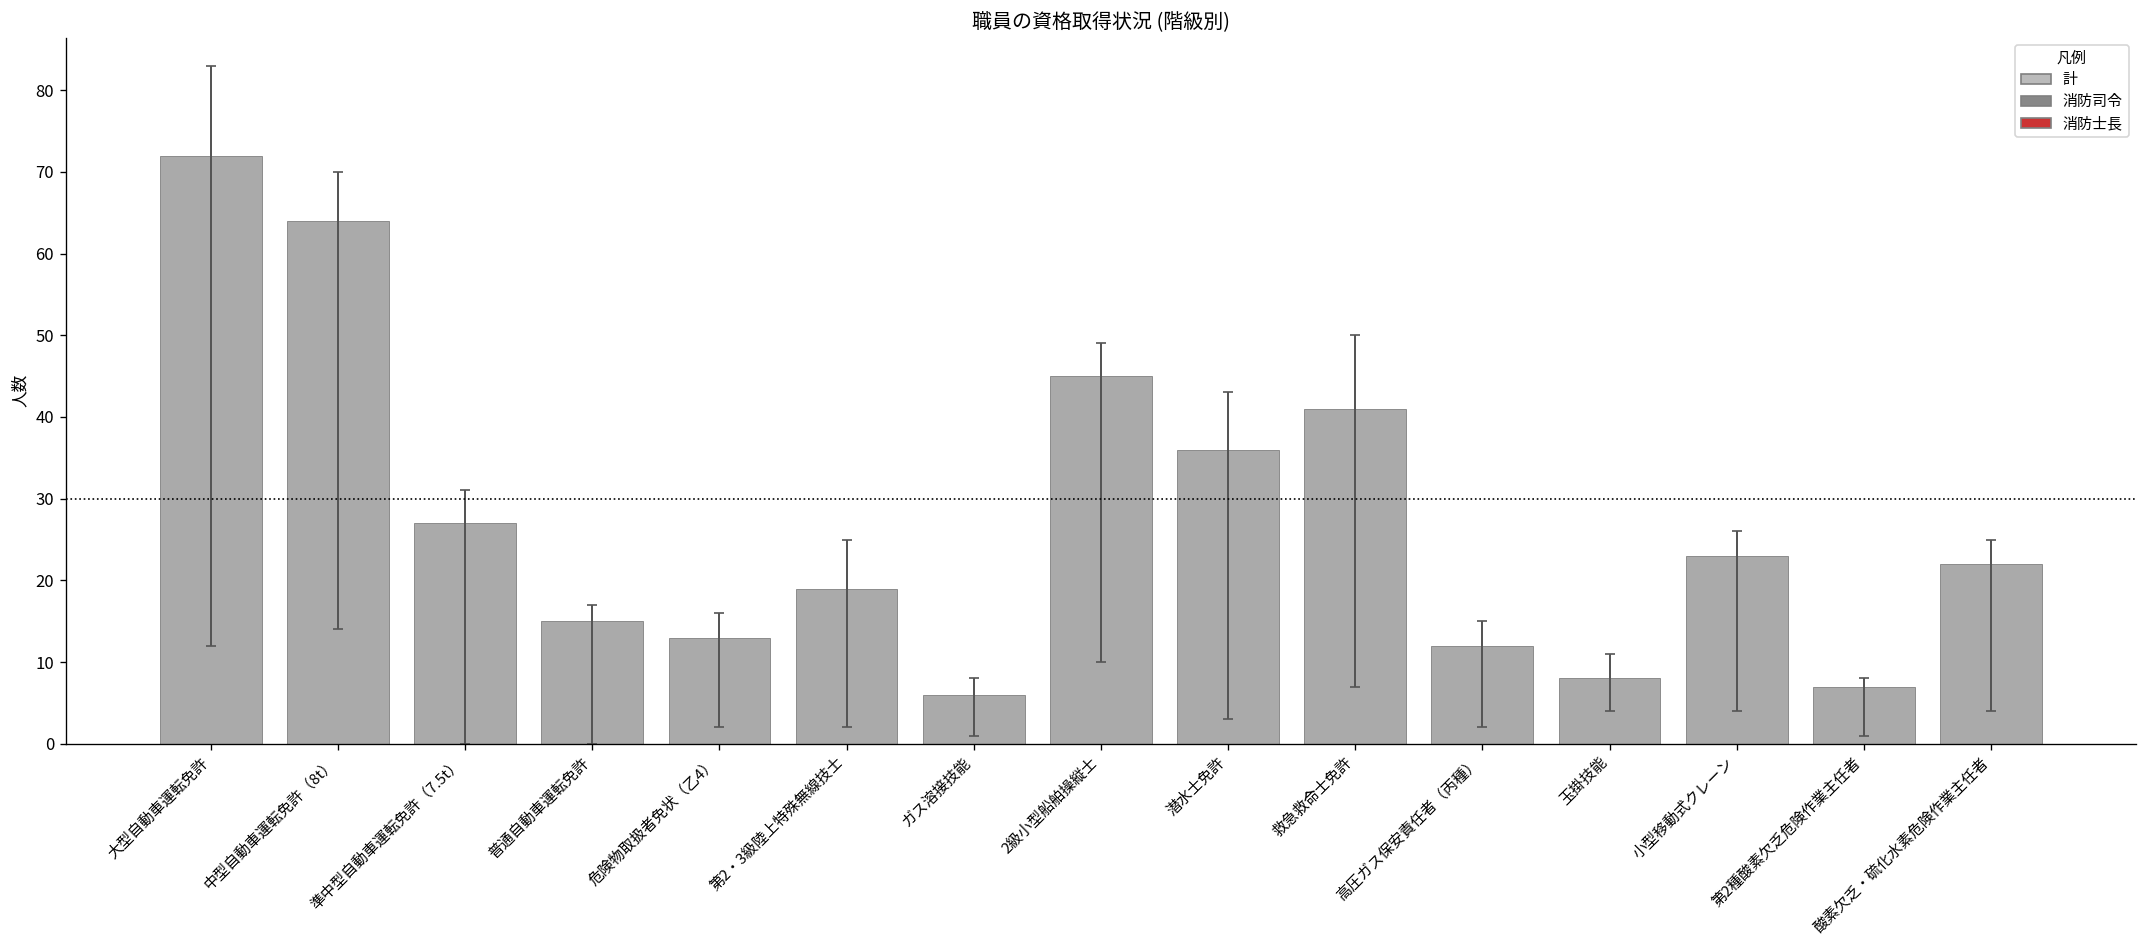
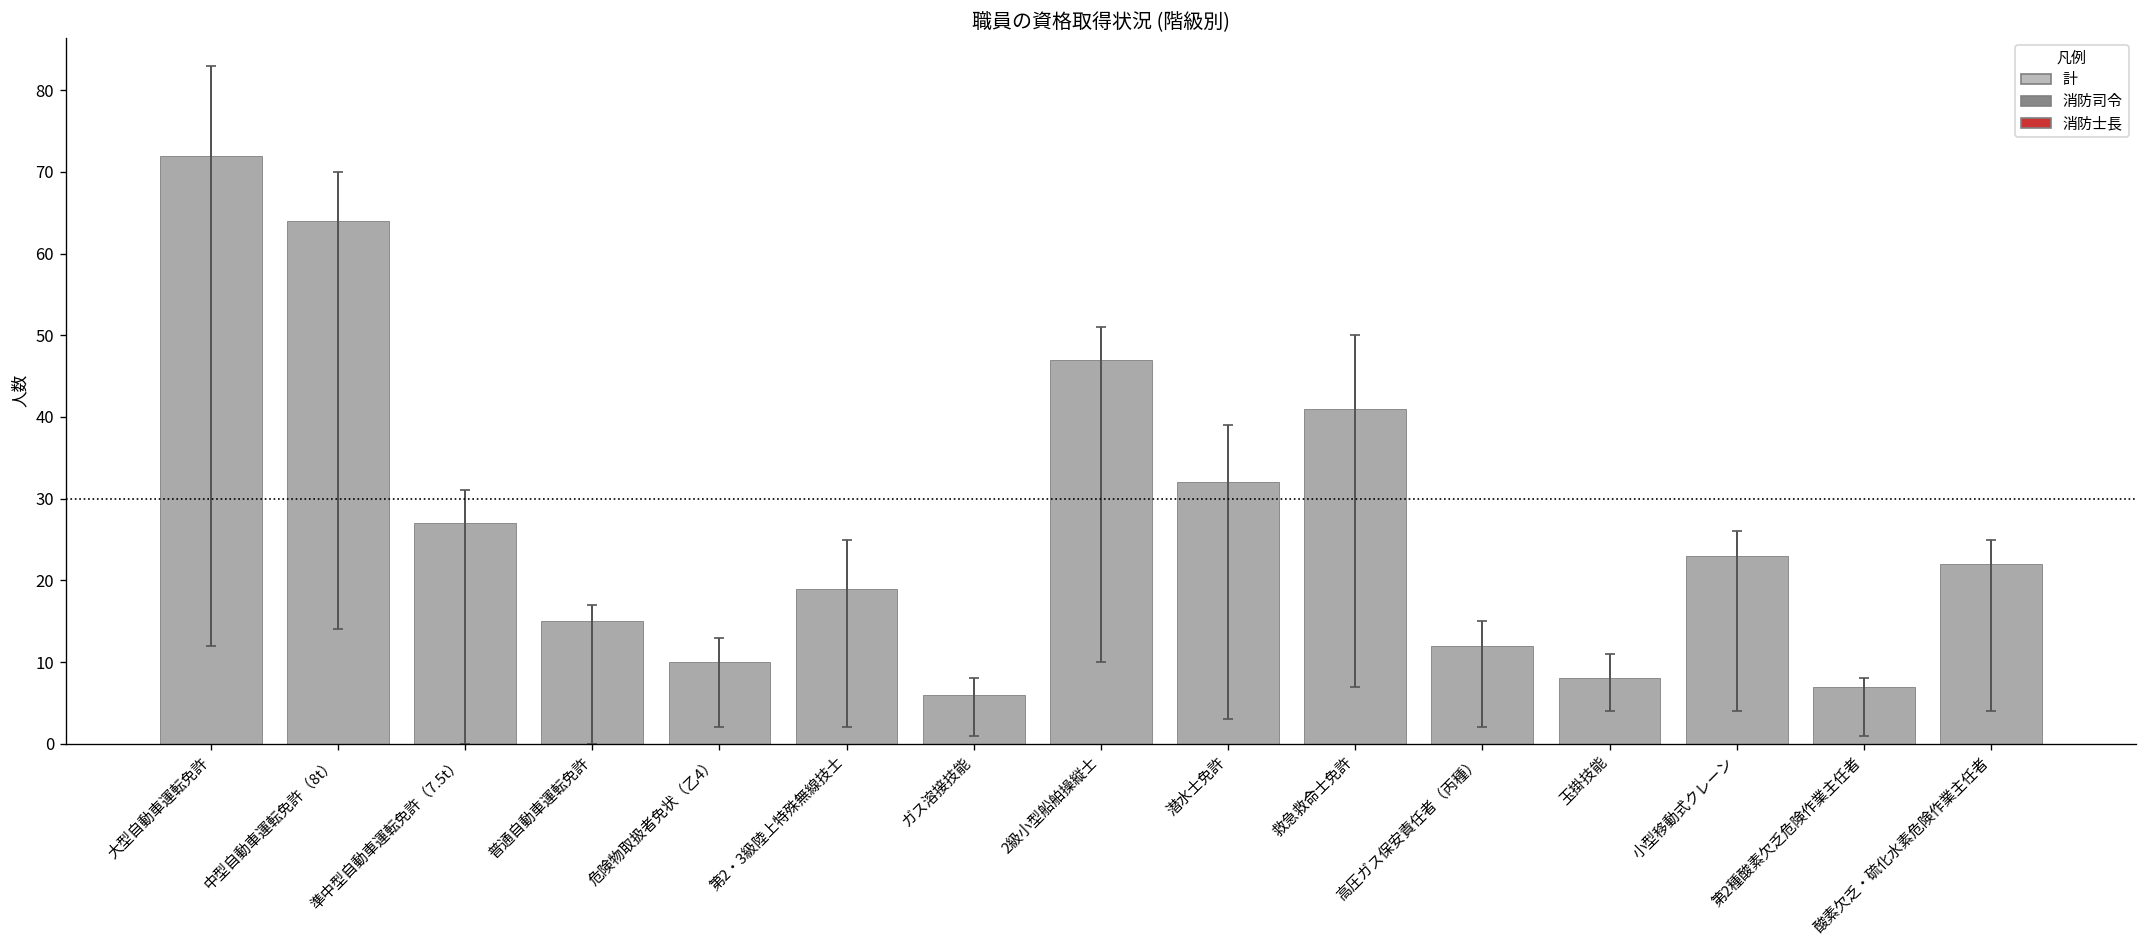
  {
    "計": {
      "大型自動車運転免許": 72,
      "中型自動車運転免許（8t）": 64,
      "準中型自動車運転免許（7.5t）": 27,
      "普通自動車運転免許": 15,
-     "危険物取扱者免状（乙4）": 13,
+     "危険物取扱者免状（乙4）": 10,
      "第2・3級陸上特殊無線技士": 19,
      "ガス溶接技能": 6,
-     "2級小型船舶操縦士": 45,
-     "潜水士免許": 36,
+     "2級小型船舶操縦士": 47,
+     "潜水士免許": 32,
      "救急救命士免許": 41,
      "高圧ガス保安責任者（丙種）": 12,
      "玉掛技能": 8,
      "小型移動式クレーン": 23,
      "第2種酸素欠乏危険作業主任者": 7,
      "酸素欠乏・硫化水素危険作業主任者": 22
    }
  }
